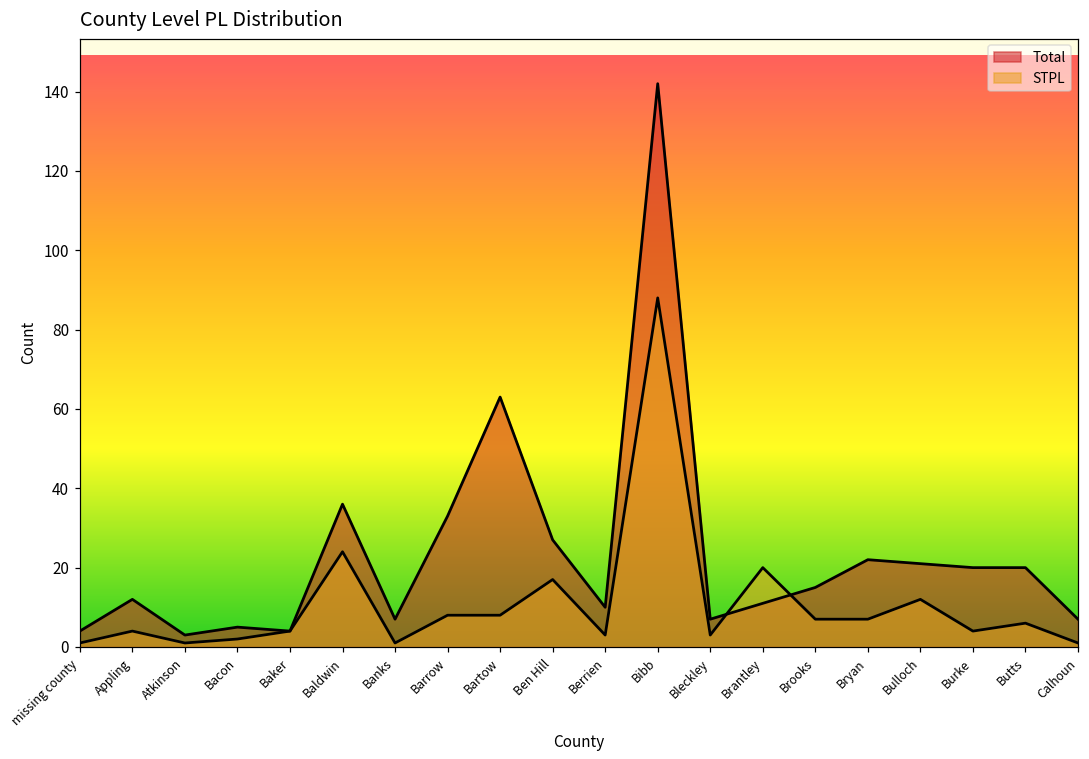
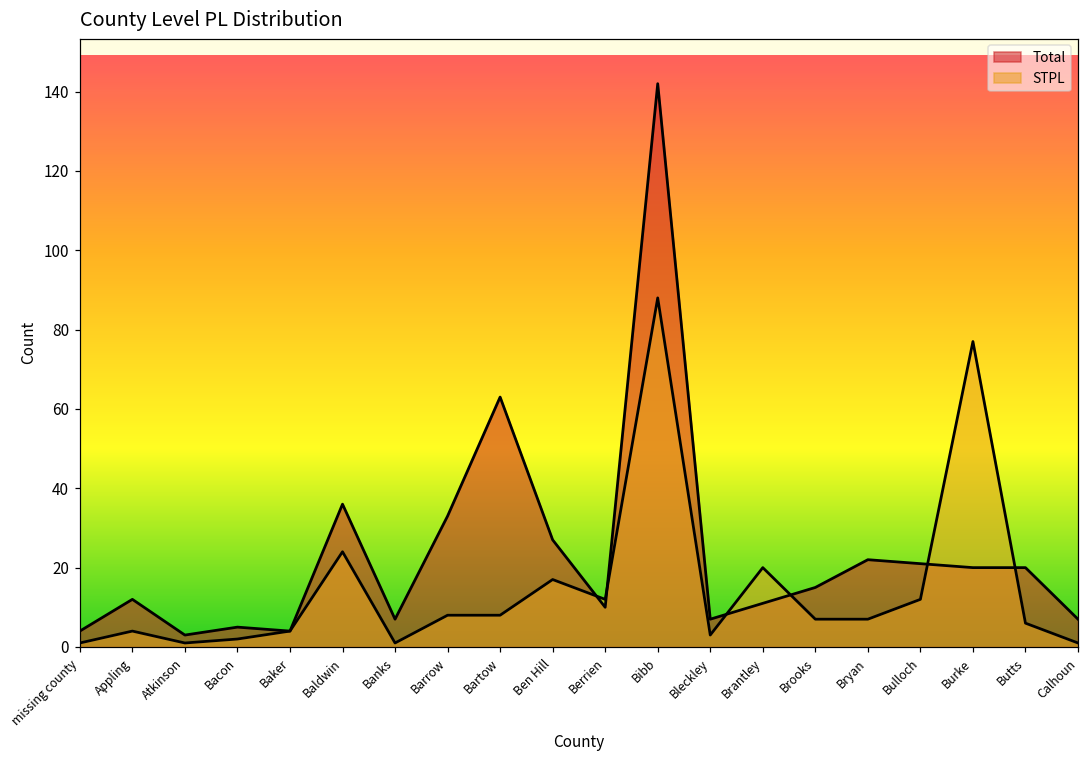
  {
    "Total": {
      "missing county": 4,
      "Appling": 12,
      "Atkinson": 3,
      "Bacon": 5,
      "Baldwin": 36,
      "Banks": 7,
      "Barrow": 33,
      "Bartow": 63,
      "Ben Hill": 27,
      "Berrien": 10,
      "Bibb": 142,
      "Bleckley": 7,
      "Brantley": 11,
      "Brooks": 15,
      "Bryan": 22,
      "Bulloch": 21,
      "Burke": 20,
      "Butts": 20,
      "Calhoun": 7
    },
    "STPL": {
      "missing county": 1,
      "Appling": 4,
      "Atkinson": 1,
      "Bacon": 2,
      "Baldwin": 24,
      "Banks": 1,
      "Barrow": 8,
      "Bartow": 8,
      "Ben Hill": 17,
-     "Berrien": 3,
+     "Berrien": 12,
      "Bibb": 88,
      "Bleckley": 3,
      "Brantley": 20,
      "Brooks": 7,
      "Bryan": 7,
      "Bulloch": 12,
-     "Burke": 4,
+     "Burke": 77,
      "Butts": 6,
      "Calhoun": 1
    }
  }
